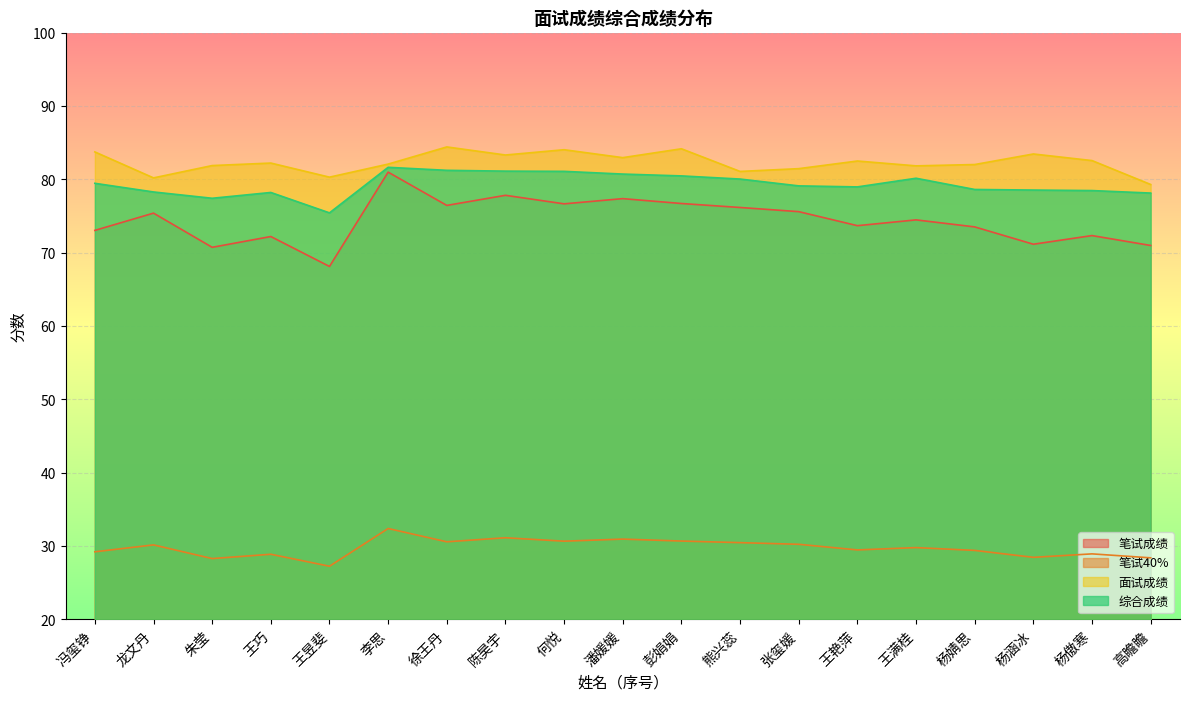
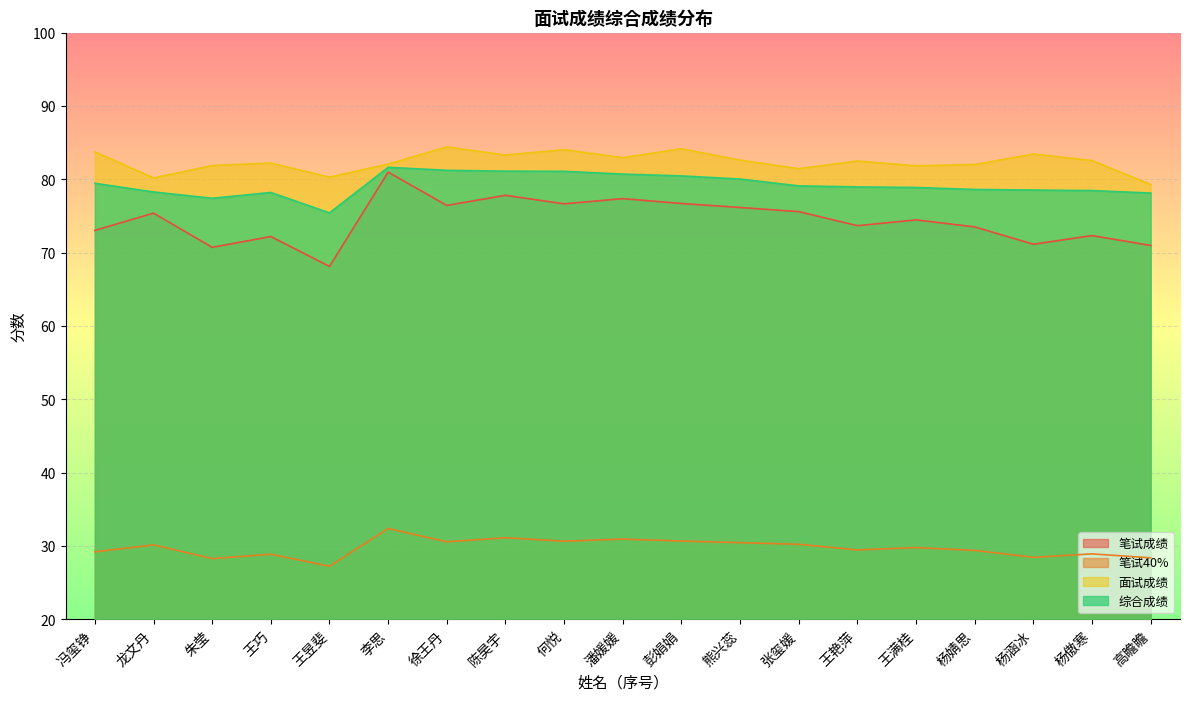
  {
    "面试成绩": {
      "冯玺铮": 84,
      "龙文丹": 80,
      "朱莹": 82,
      "王巧": 82,
      "王昱斐": 80,
      "李思": 82,
      "徐王丹": 84,
      "陈昊宇": 83,
      "何悦": 84,
      "潘媛媛": 83,
      "彭娟娟": 84,
-     "熊兴蕊": 81,
+     "熊兴蕊": 83,
      "张玺媛": 81,
      "王艳萍": 83,
      "王满桂": 82,
      "杨婧思": 82,
      "杨涵冰": 83,
      "杨傲寒": 83,
      "高瞻瞻": 79
    },
    "综合成绩": {
      "冯玺铮": 79,
      "龙文丹": 78,
      "朱莹": 77,
      "王巧": 78,
      "王昱斐": 75,
      "李思": 82,
      "徐王丹": 81,
      "陈昊宇": 81,
      "何悦": 81,
      "潘媛媛": 81,
      "彭娟娟": 80,
      "熊兴蕊": 80,
      "张玺媛": 79,
      "王艳萍": 79,
-     "王满桂": 80,
+     "王满桂": 79,
      "杨婧思": 79,
      "杨涵冰": 79,
      "杨傲寒": 78,
      "高瞻瞻": 78
    }
  }
